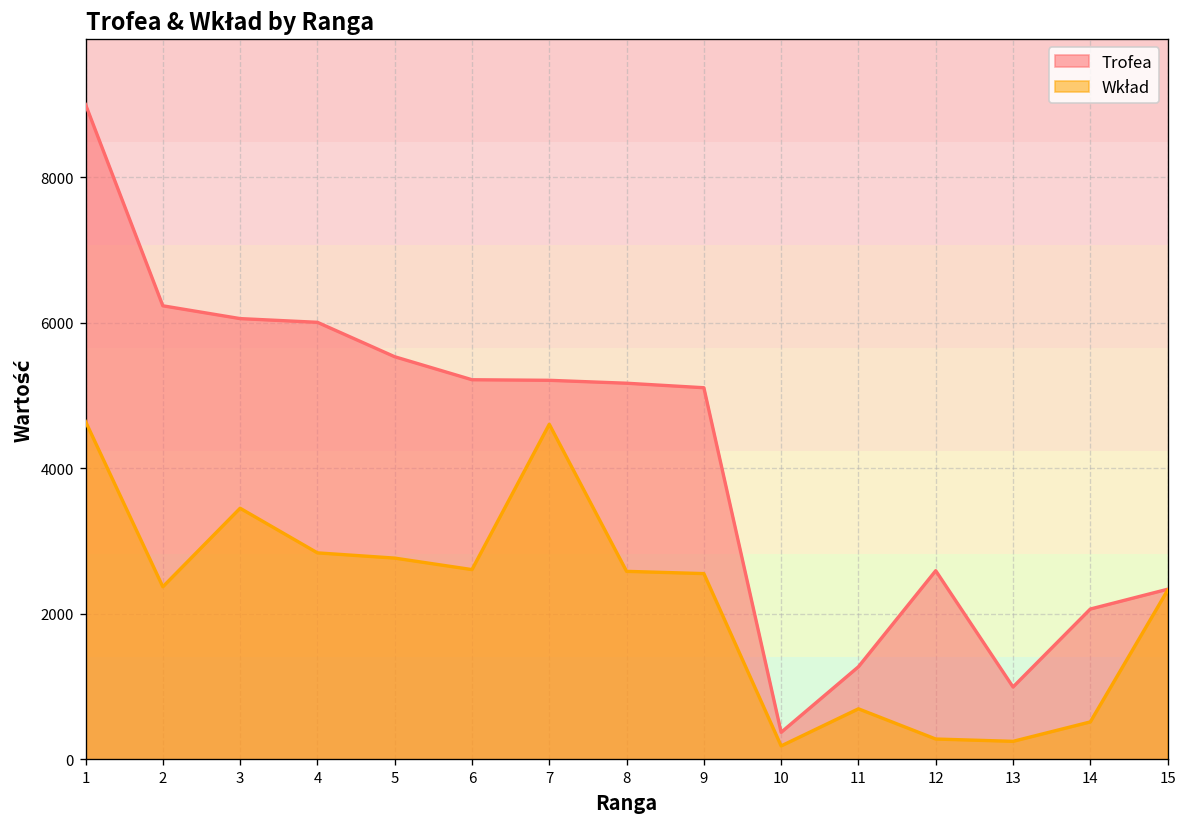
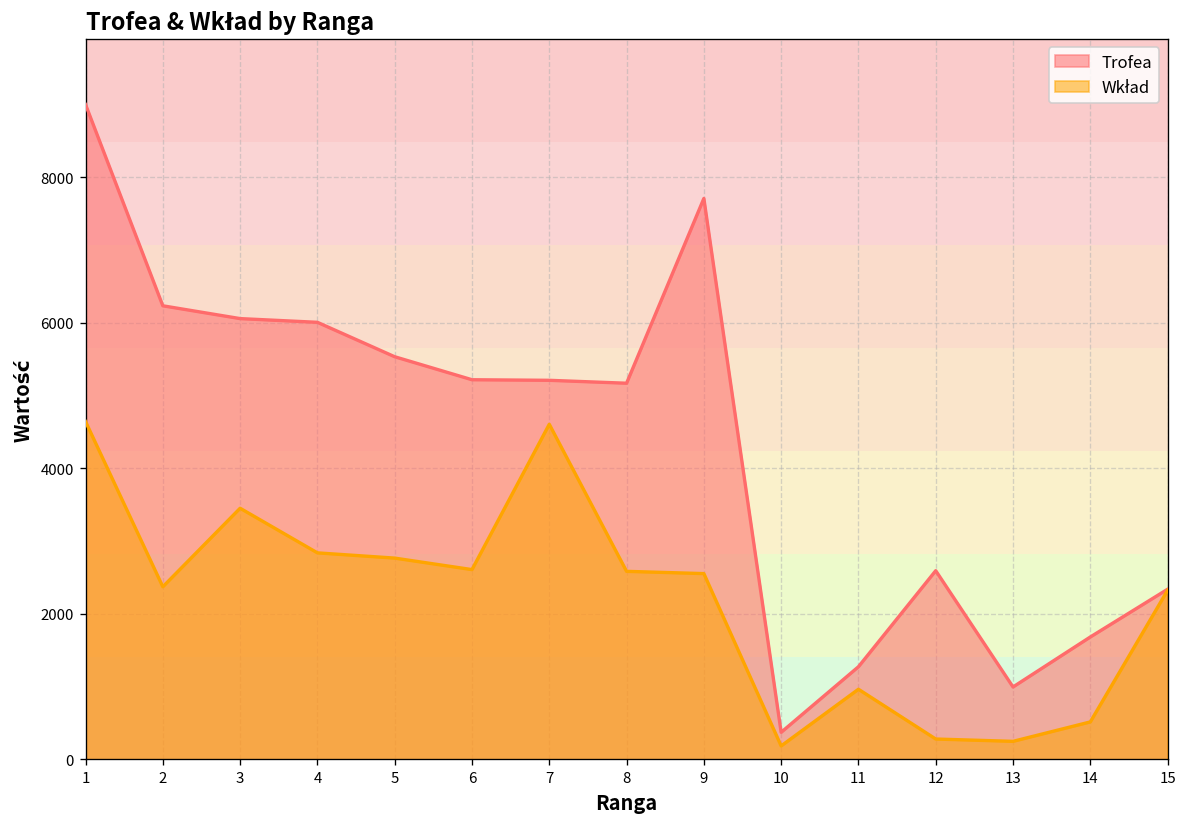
  {
    "Trofea": {
      "1": 9000,
      "2": 6200,
      "3": 6100,
      "4": 6000,
      "5": 5500,
      "6": 5200,
      "7": 5200,
      "8": 5200,
-     "9": 5100,
+     "9": 7700,
      "10": 400,
      "11": 1300,
      "12": 2600,
      "13": 1000,
-     "14": 2100
+     "14": 1700
    },
    "Wkład": {
      "1": 4600,
      "2": 2400,
      "3": 3500,
      "4": 2800,
      "5": 2800,
      "6": 2600,
      "7": 4600,
      "8": 2600,
      "9": 2600,
      "10": 200,
-     "11": 700,
+     "11": 1000,
      "12": 300,
      "13": 200,
      "14": 500
    }
  }
